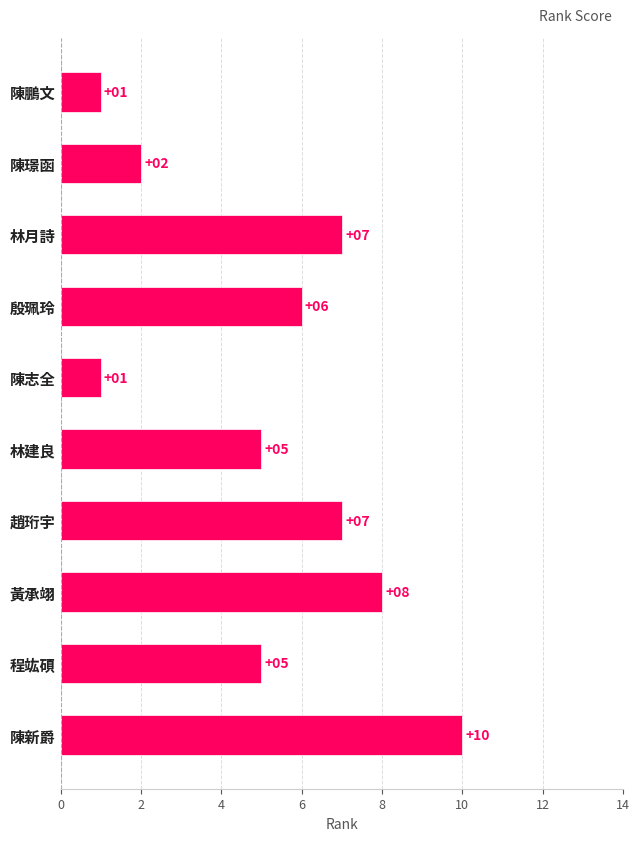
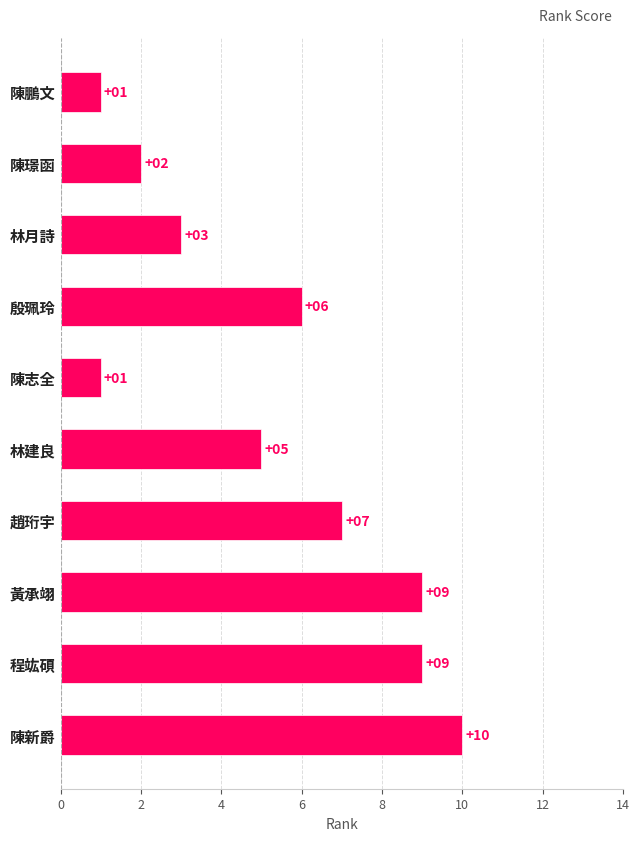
  {
    "陳鵬文": "+01",
    "陳璟函": "+02",
-   "林月詩": "+07",
+   "林月詩": "+03",
    "殷珮玲": "+06",
    "陳志全": "+01",
    "林建良": "+05",
    "趙珩宇": "+07",
-   "黃承翊": "+08",
-   "程竑碩": "+05",
+   "黃承翊": "+09",
+   "程竑碩": "+09",
    "陳新爵": "+10"
  }
